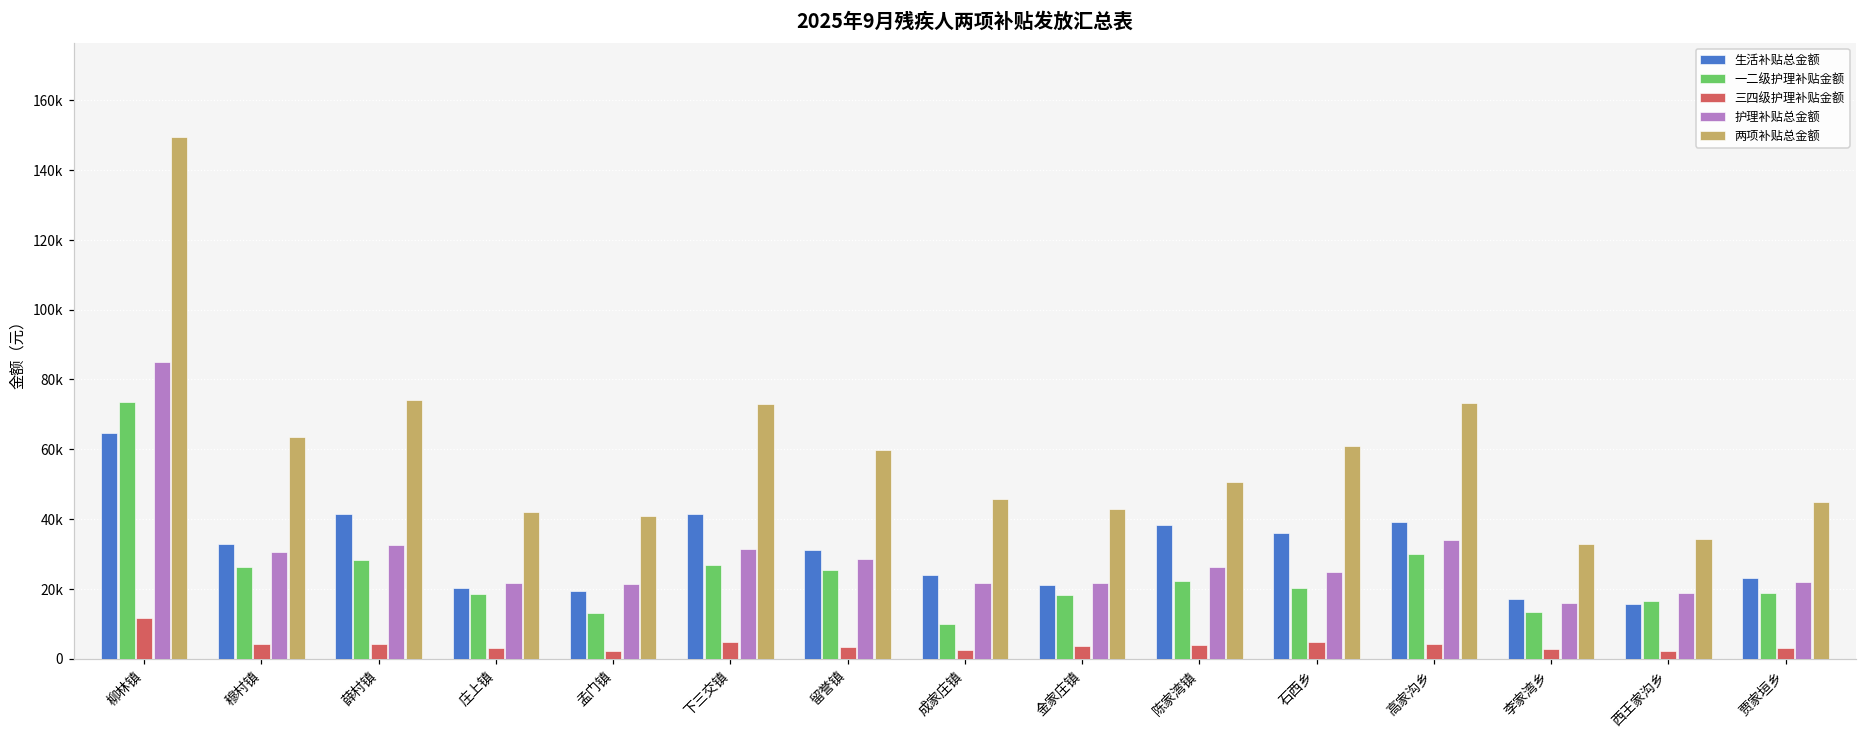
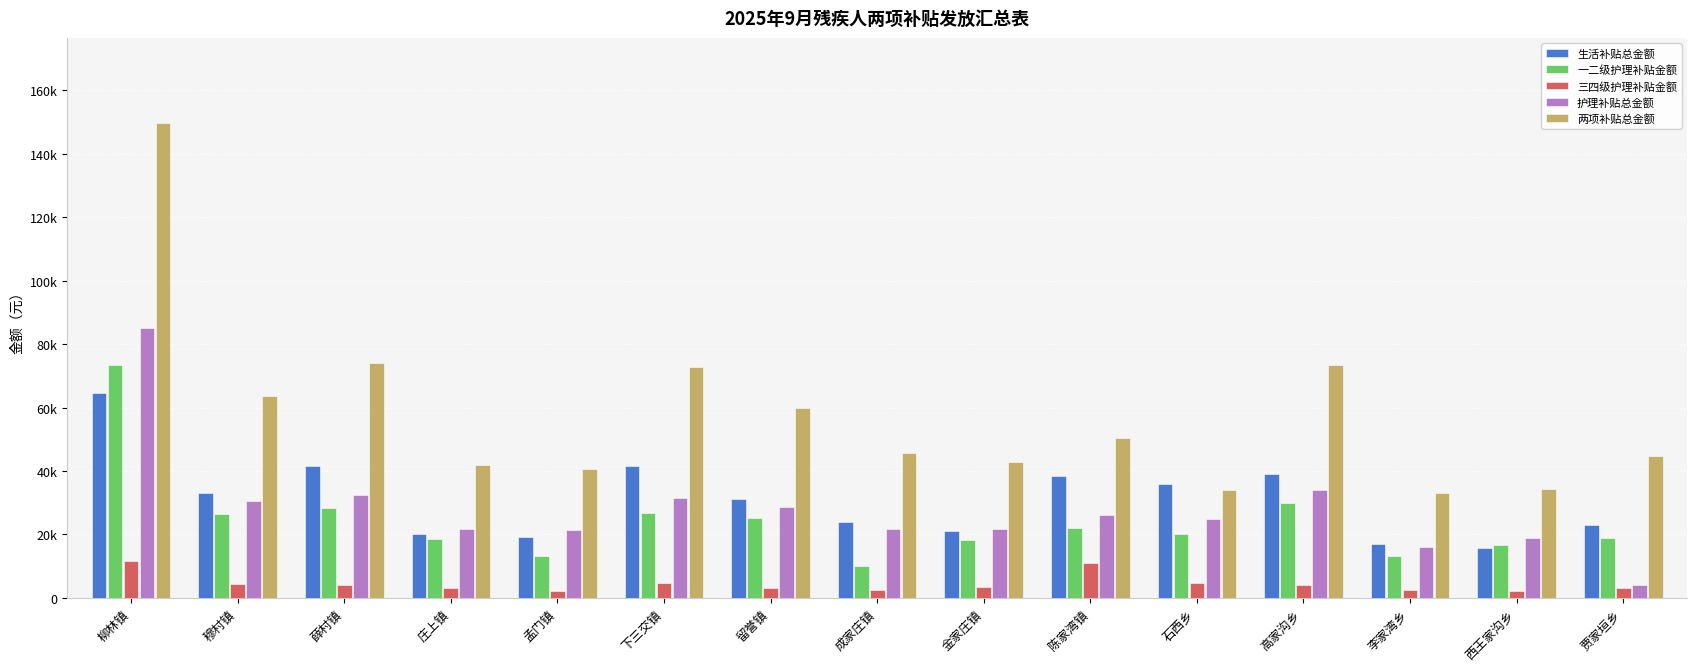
  {
    "生活补贴总金额": {
      "柳林镇": 65000,
      "穆村镇": 33000,
      "薛村镇": 41000,
      "庄上镇": 20000,
      "孟门镇": 19000,
      "下三交镇": 41000,
      "留誉镇": 31000,
      "成家庄镇": 24000,
      "金家庄镇": 21000,
      "陈家湾镇": 38000,
      "石西乡": 36000,
      "高家沟乡": 39000,
      "李家湾乡": 17000,
      "西王家沟乡": 16000,
      "贾家垣乡": 23000
    },
    "一二级护理补贴金额": {
      "柳林镇": 73000,
      "穆村镇": 26000,
      "薛村镇": 28000,
      "庄上镇": 19000,
      "孟门镇": 13000,
      "下三交镇": 27000,
      "留誉镇": 25000,
      "成家庄镇": 10000,
      "金家庄镇": 18000,
      "陈家湾镇": 22000,
      "石西乡": 20000,
      "高家沟乡": 30000,
      "李家湾乡": 13000,
      "西王家沟乡": 17000,
      "贾家垣乡": 19000
    },
    "三四级护理补贴金额": {
      "柳林镇": 12000,
      "穆村镇": 4000,
      "薛村镇": 4000,
      "庄上镇": 3000,
      "孟门镇": 2000,
      "下三交镇": 5000,
      "留誉镇": 3000,
      "成家庄镇": 2000,
      "金家庄镇": 4000,
-     "陈家湾镇": 4000,
+     "陈家湾镇": 11000,
      "石西乡": 5000,
      "高家沟乡": 4000,
      "李家湾乡": 3000,
      "西王家沟乡": 2000,
      "贾家垣乡": 3000
    },
    "护理补贴总金额": {
      "柳林镇": 85000,
      "穆村镇": 31000,
      "薛村镇": 33000,
      "庄上镇": 22000,
      "孟门镇": 21000,
      "下三交镇": 31000,
      "留誉镇": 29000,
      "成家庄镇": 22000,
      "金家庄镇": 22000,
      "陈家湾镇": 26000,
      "石西乡": 25000,
      "高家沟乡": 34000,
      "李家湾乡": 16000,
      "西王家沟乡": 19000,
-     "贾家垣乡": 22000
+     "贾家垣乡": 4000
    },
    "两项补贴总金额": {
      "柳林镇": 150000,
      "穆村镇": 64000,
      "薛村镇": 74000,
      "庄上镇": 42000,
      "孟门镇": 41000,
      "下三交镇": 73000,
      "留誉镇": 60000,
      "成家庄镇": 46000,
      "金家庄镇": 43000,
      "陈家湾镇": 51000,
-     "石西乡": 61000,
+     "石西乡": 34000,
      "高家沟乡": 73000,
      "李家湾乡": 33000,
      "西王家沟乡": 34000,
      "贾家垣乡": 45000
    }
  }
